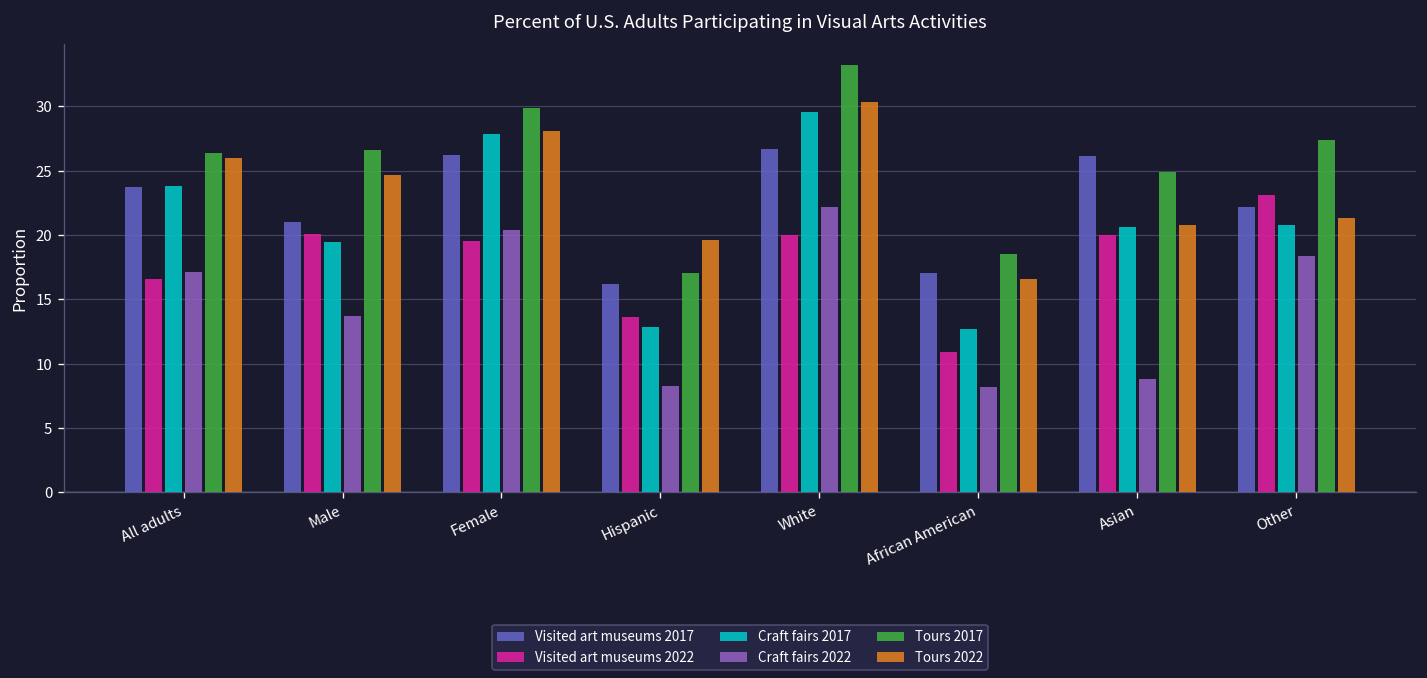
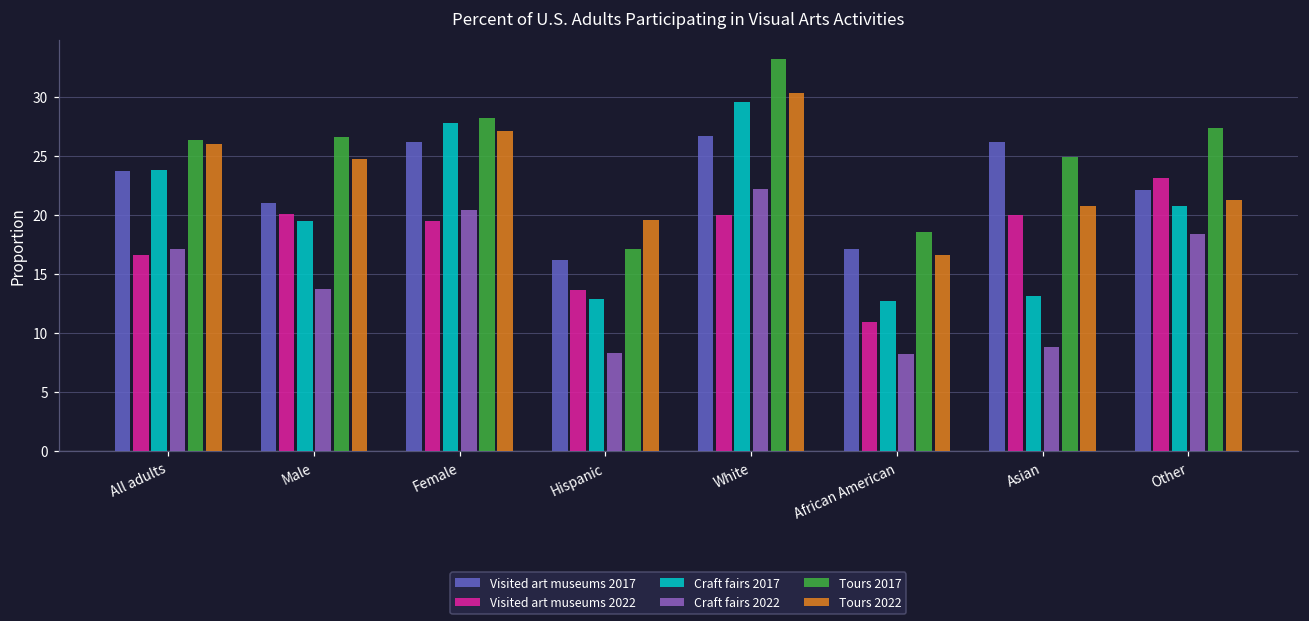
  {
    "Visited art museums 2022": {
      "All adults": 16.6,
      "Male": 20.1,
      "Female": 19.5,
      "Hispanic": 13.6,
      "White": 20.0,
      "African American": 10.9,
      "Asian": 20.0,
      "Other": 23.1
    },
    "Craft fairs 2017": {
      "All adults": 23.8,
      "Male": 19.5,
      "Female": 27.8,
      "Hispanic": 12.9,
      "White": 29.6,
      "African American": 12.7,
-     "Asian": 20.6,
+     "Asian": 13.2,
      "Other": 20.8
    },
    "Tours 2017": {
      "All adults": 26.4,
      "Male": 26.6,
-     "Female": 29.9,
+     "Female": 28.2,
      "Hispanic": 17.1,
      "White": 33.2,
      "African American": 18.6,
      "Asian": 24.9,
      "Other": 27.4
    },
    "Tours 2022": {
      "All adults": 26.0,
      "Male": 24.7,
-     "Female": 28.1,
+     "Female": 27.1,
      "Hispanic": 19.6,
      "White": 30.3,
      "African American": 16.6,
      "Asian": 20.8,
      "Other": 21.3
    }
  }
